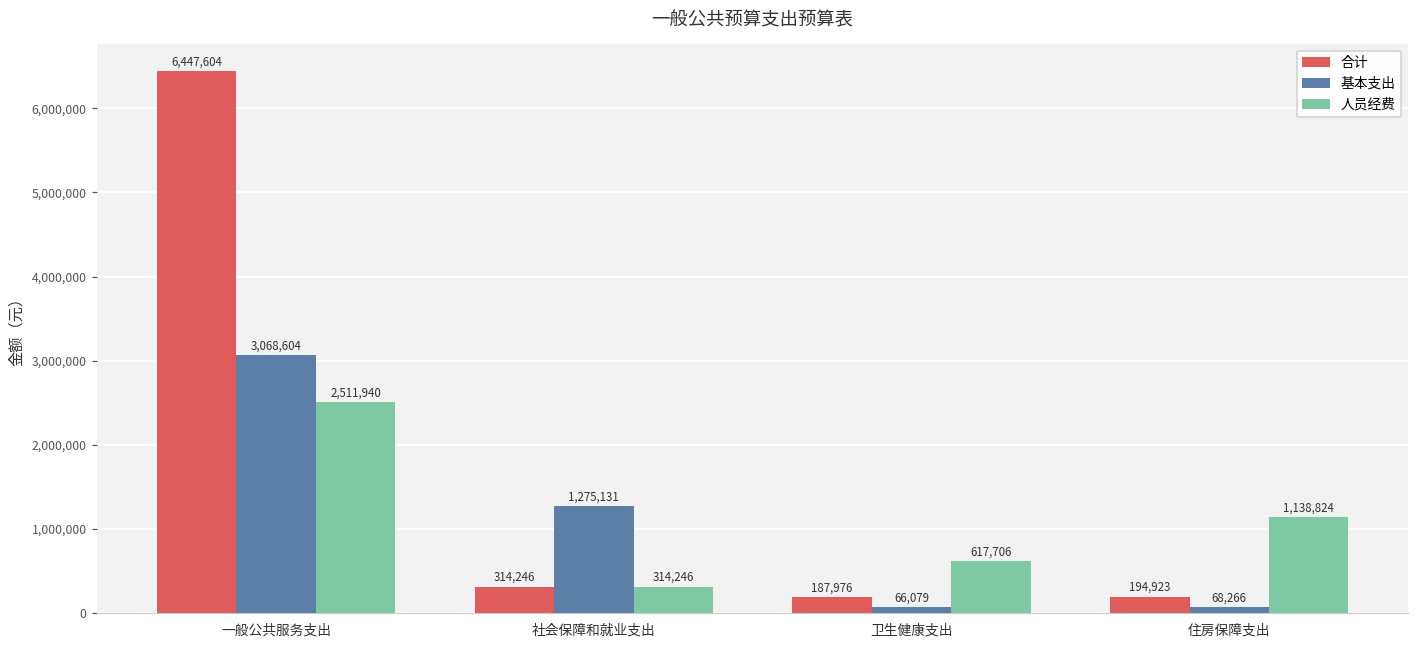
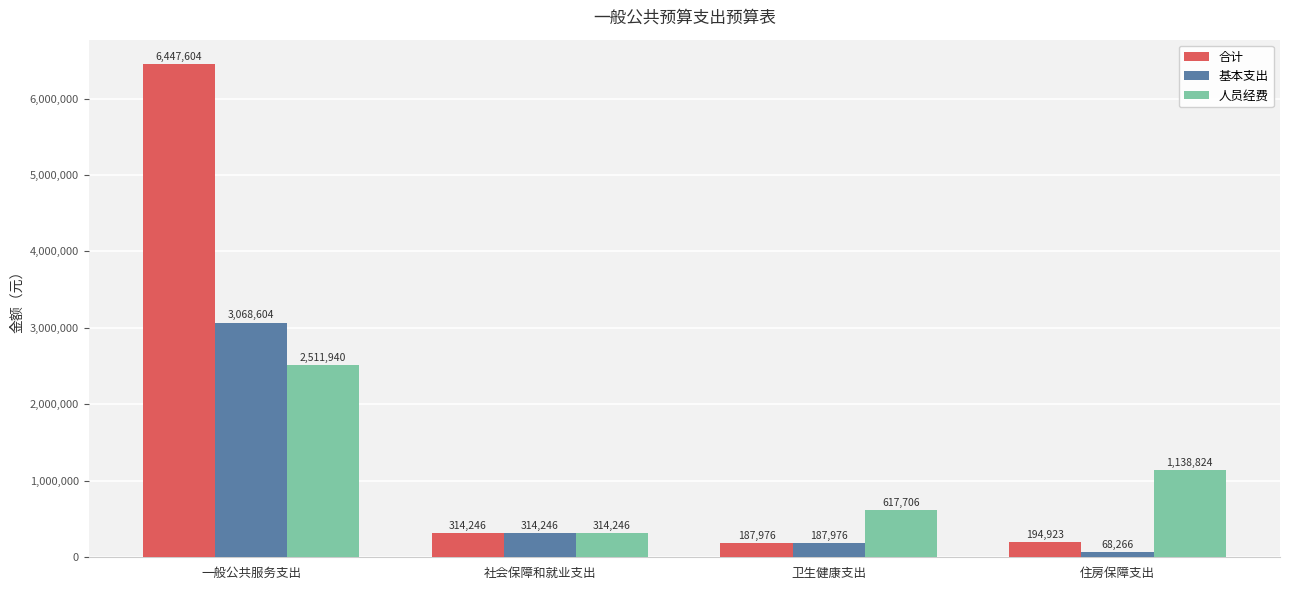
  {
    "合计": {
      "一般公共服务支出": "6,447,604",
      "社会保障和就业支出": "314,246",
      "卫生健康支出": "187,976",
      "住房保障支出": "194,923"
    },
    "基本支出": {
      "一般公共服务支出": "3,068,604",
-     "社会保障和就业支出": "1,275,131",
-     "卫生健康支出": "66,079",
+     "社会保障和就业支出": "314,246",
+     "卫生健康支出": "187,976",
      "住房保障支出": "68,266"
    },
    "人员经费": {
      "一般公共服务支出": "2,511,940",
      "社会保障和就业支出": "314,246",
      "卫生健康支出": "617,706",
      "住房保障支出": "1,138,824"
    }
  }
